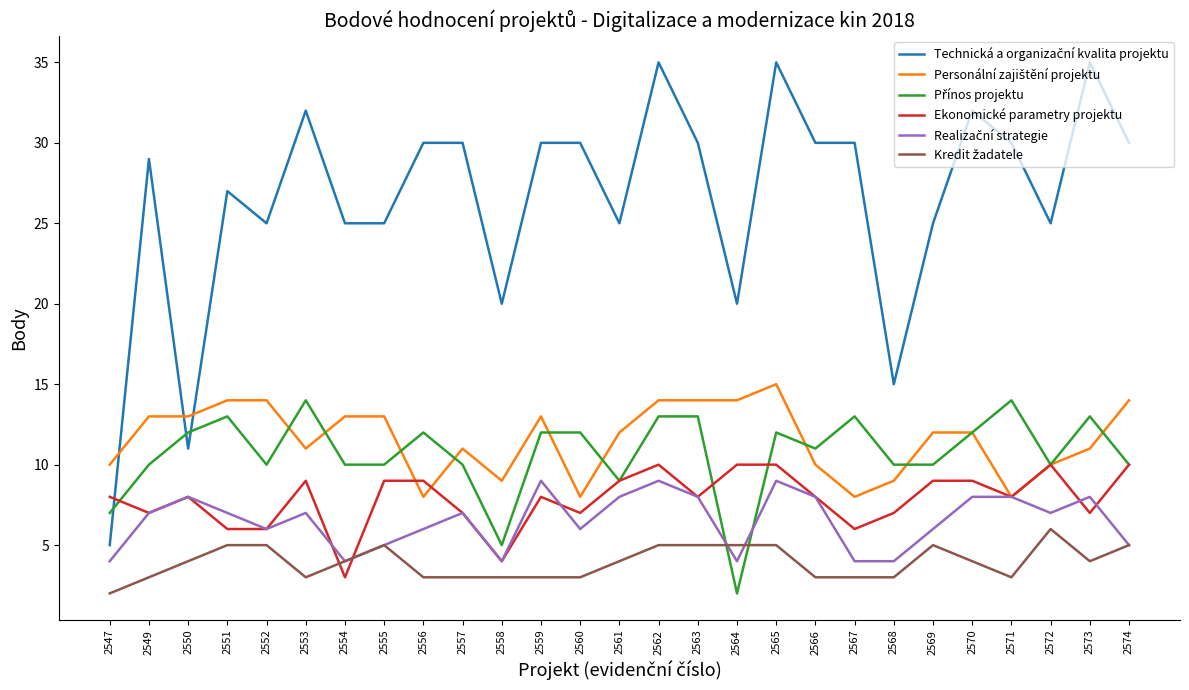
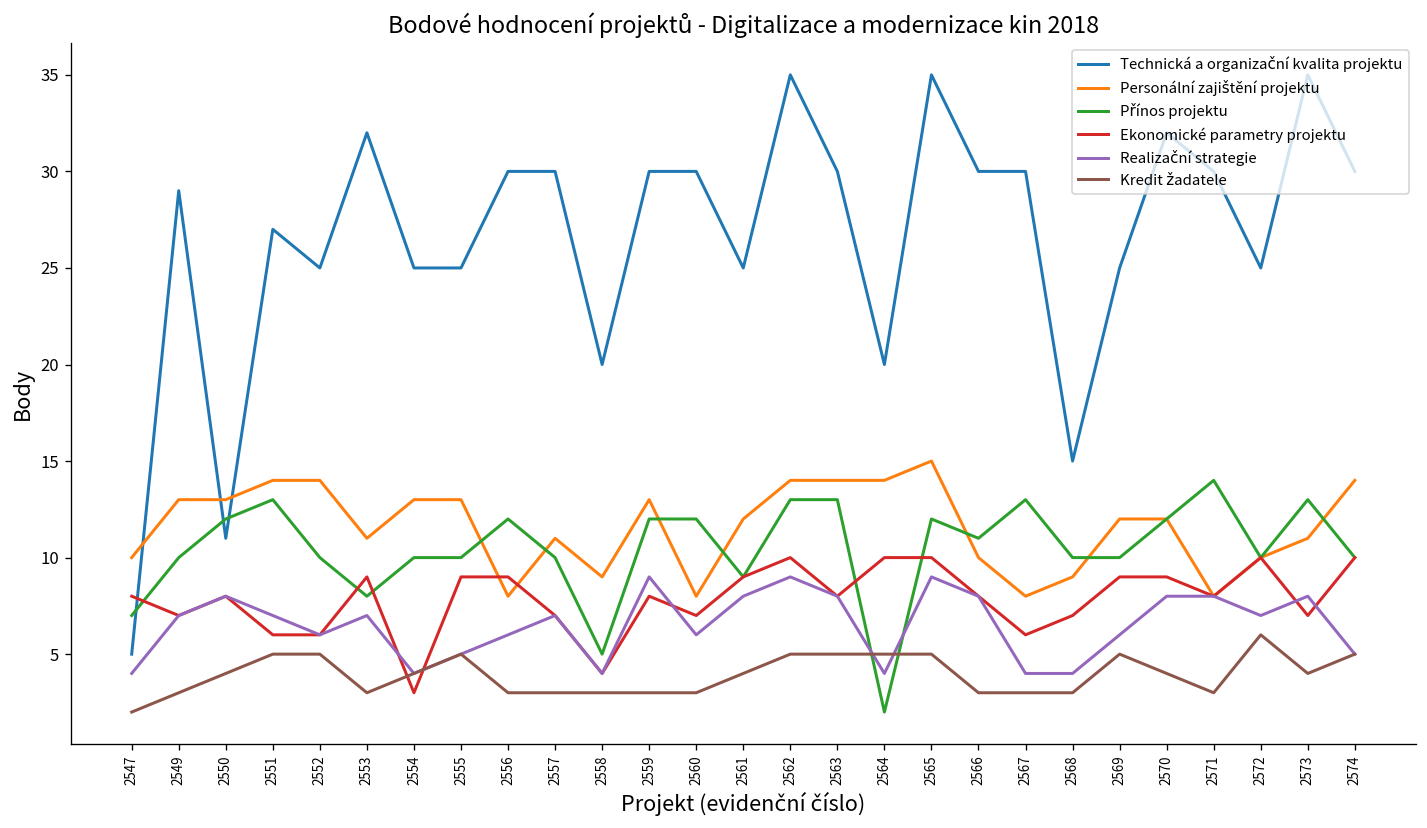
  {
    "Technická a organizační kvalita projektu": {
      "2547": 5,
      "2549": 29,
      "2550": 11,
      "2551": 27,
      "2552": 25,
      "2553": 32,
      "2554": 25,
      "2555": 25,
      "2556": 30,
      "2557": 30,
      "2558": 20,
      "2559": 30,
      "2560": 30,
      "2561": 25,
      "2562": 35,
      "2563": 30,
      "2564": 20,
      "2565": 35,
      "2566": 30,
      "2567": 30,
      "2568": 15,
      "2569": 25,
      "2572": 25
    },
    "Personální zajištění projektu": {
      "2547": 10,
      "2549": 13,
      "2550": 13,
      "2551": 14,
      "2552": 14,
      "2553": 11,
      "2554": 13,
      "2555": 13,
      "2556": 8,
      "2557": 11,
      "2558": 9,
      "2559": 13,
      "2560": 8,
      "2561": 12,
      "2562": 14,
      "2563": 14,
      "2564": 14,
      "2565": 15,
      "2566": 10,
      "2567": 8,
      "2568": 9,
      "2569": 12,
      "2573": 11,
      "2574": 14
    },
    "Přínos projektu": {
      "2547": 7,
      "2549": 10,
      "2550": 12,
      "2551": 13,
      "2552": 10,
-     "2553": 14,
+     "2553": 8,
      "2554": 10,
      "2555": 10,
      "2556": 12,
      "2557": 10,
      "2558": 5,
      "2559": 12,
      "2560": 12,
      "2562": 13,
      "2563": 13,
      "2564": 2,
      "2565": 12,
      "2566": 11,
      "2567": 13,
      "2568": 10,
      "2569": 10,
      "2571": 14,
      "2573": 13
    },
    "Ekonomické parametry projektu": {
      "2547": 8,
      "2551": 6,
      "2553": 9,
      "2554": 3,
      "2555": 9,
      "2556": 9,
      "2559": 8,
      "2560": 7,
      "2562": 10,
      "2564": 10,
      "2565": 10,
      "2567": 6,
      "2568": 7,
      "2569": 9,
      "2570": 9,
      "2573": 7
    },
    "Realizační strategie": {
      "2547": 4,
      "2551": 7,
      "2553": 7,
      "2556": 6,
      "2559": 9,
      "2560": 6,
      "2561": 8,
      "2562": 9,
      "2564": 4,
      "2565": 9,
      "2567": 4,
      "2568": 4,
      "2569": 6,
      "2570": 8,
      "2572": 7,
      "2573": 8
    },
    "Kredit žadatele": {
      "2547": 2,
      "2549": 3,
      "2550": 4,
      "2551": 5,
      "2552": 5,
      "2553": 3,
      "2556": 3,
      "2557": 3,
      "2558": 3,
      "2559": 3,
      "2560": 3,
      "2561": 4,
      "2562": 5,
      "2563": 5,
      "2564": 5,
      "2565": 5,
      "2566": 3,
      "2567": 3,
      "2568": 3,
      "2569": 5,
      "2570": 4,
      "2571": 3,
      "2572": 6,
      "2573": 4
    }
  }
